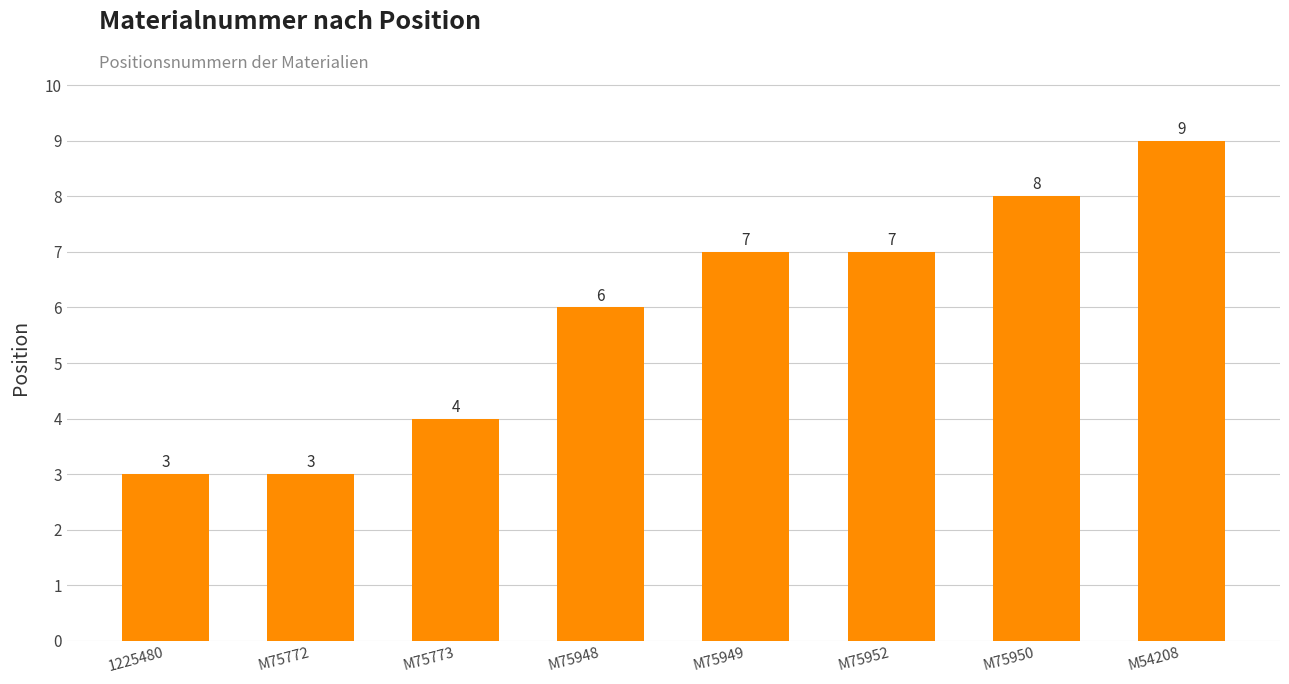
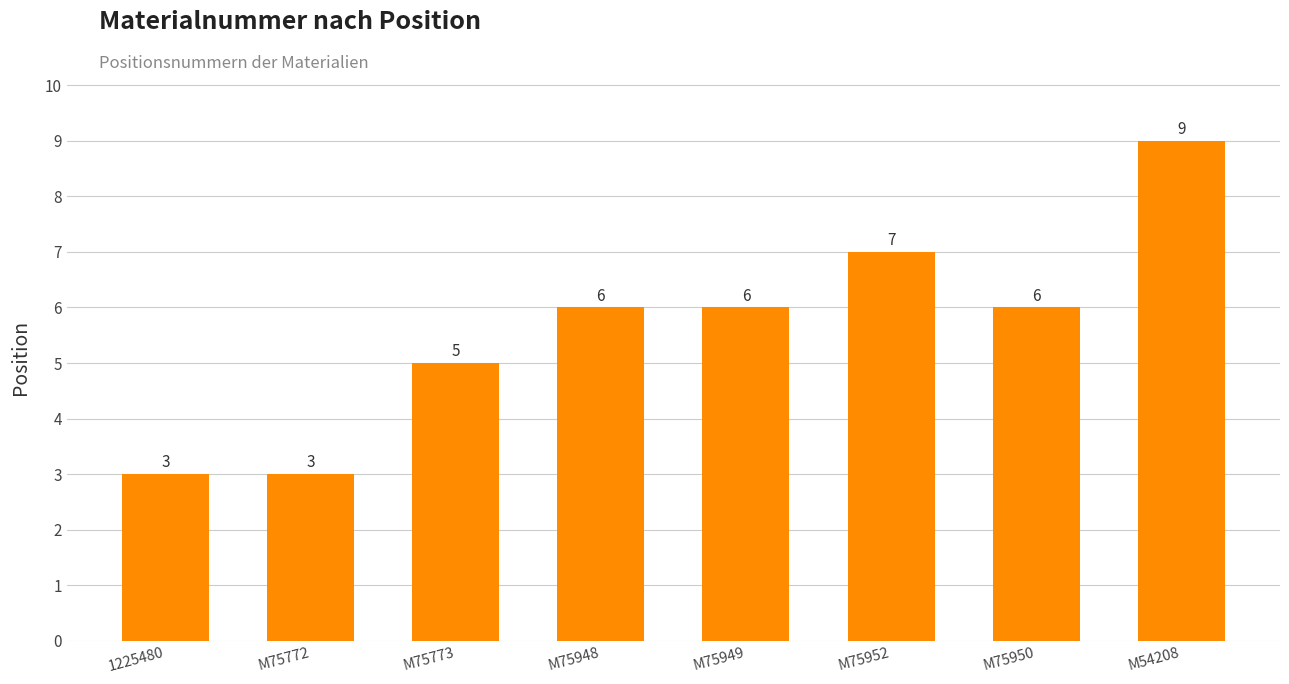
  {
    "1225480": 3,
    "M75772": 3,
-   "M75773": 4,
+   "M75773": 5,
    "M75948": 6,
-   "M75949": 7,
+   "M75949": 6,
    "M75952": 7,
-   "M75950": 8,
+   "M75950": 6,
    "M54208": 9
  }
